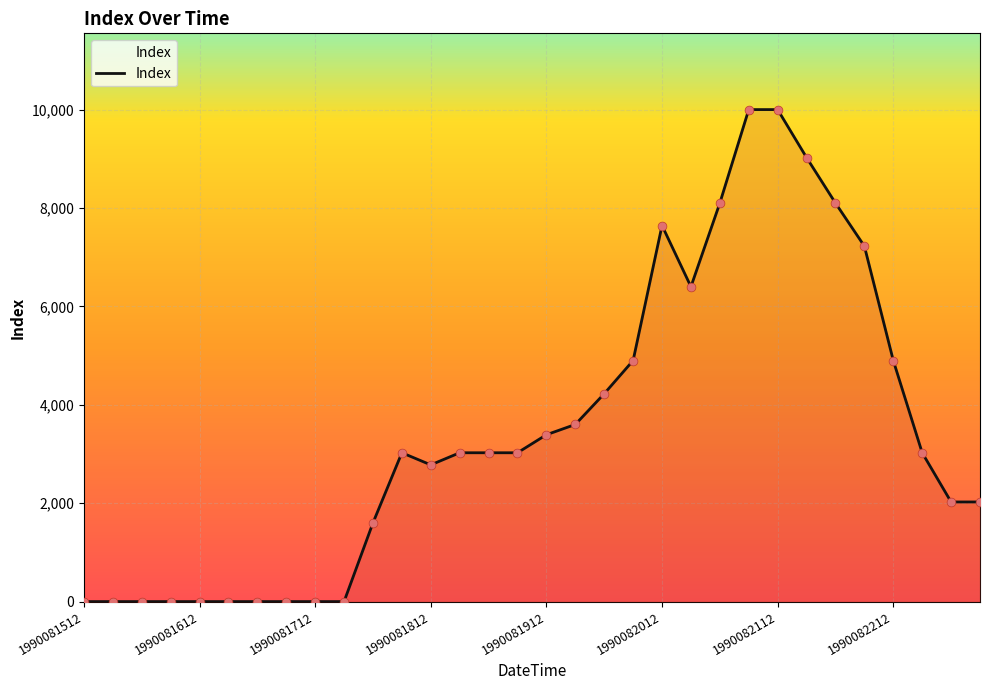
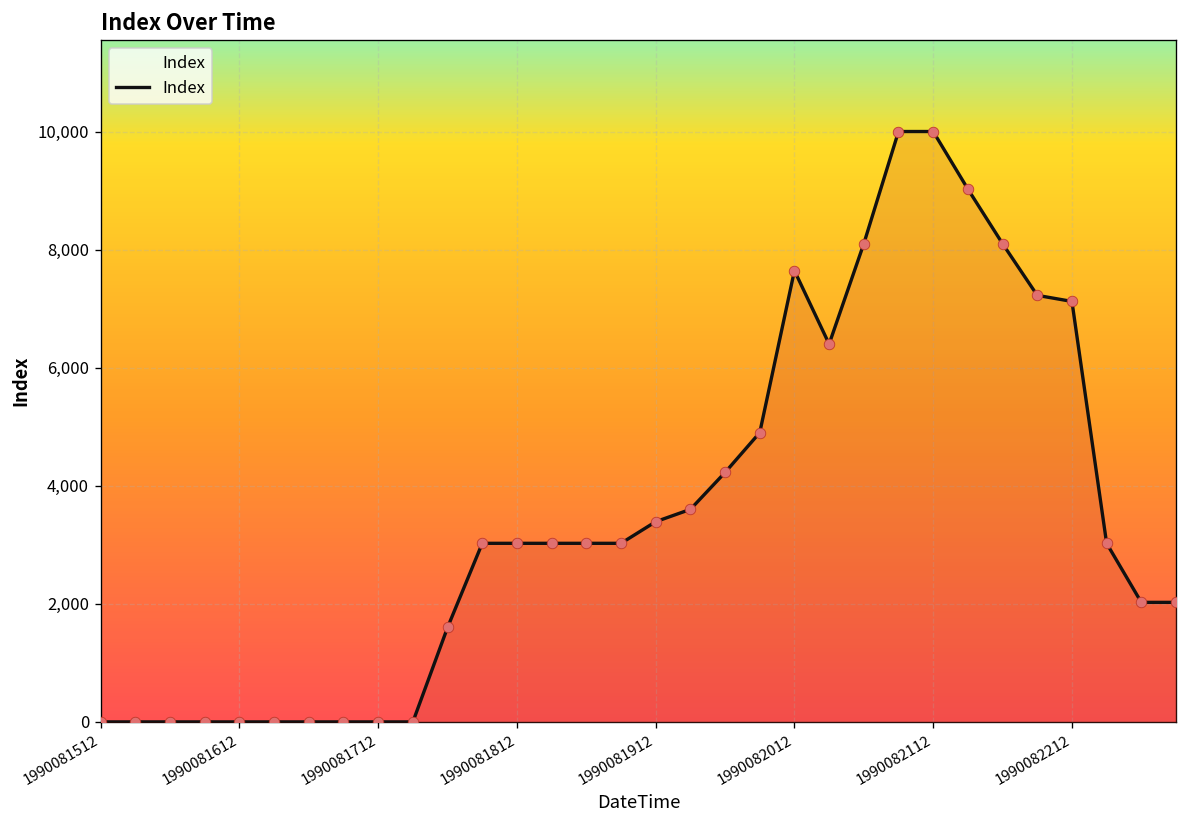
  {
    "1990081512": "0",
    "1990081612": "0",
    "1990081712": "0",
-   "1990081812": "2,800",
+   "1990081812": "3,000",
    "1990081912": "3,400",
    "1990082012": "7,600",
    "1990082112": "10,000",
-   "1990082212": "4,900"
+   "1990082212": "7,100"
  }
